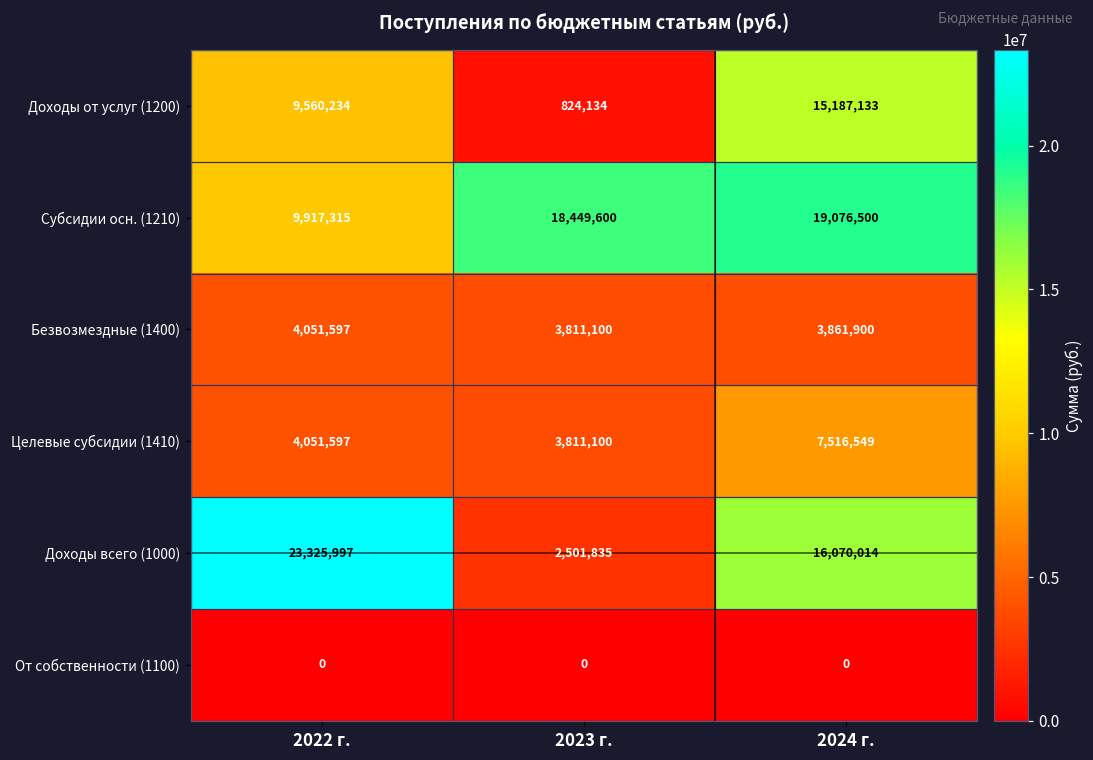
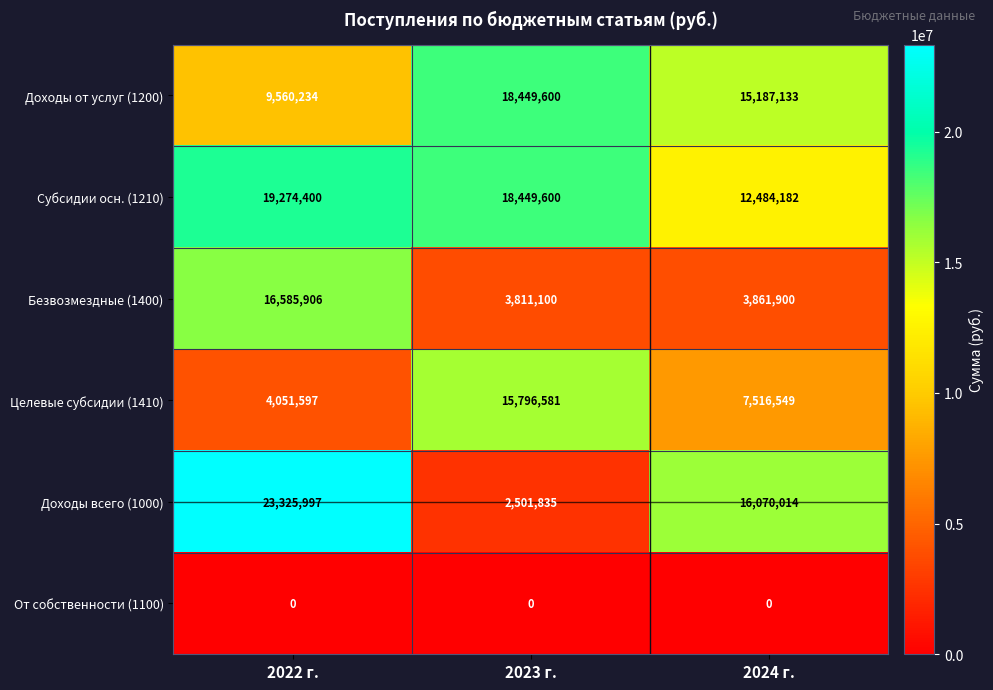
  {
    "Доходы от услуг (1200)": {
      "2022 г.": "9,560,234",
-     "2023 г.": "824,134",
+     "2023 г.": "18,449,600",
      "2024 г.": "15,187,133"
    },
    "Субсидии осн. (1210)": {
-     "2022 г.": "9,917,315",
+     "2022 г.": "19,274,400",
      "2023 г.": "18,449,600",
-     "2024 г.": "19,076,500"
+     "2024 г.": "12,484,182"
    },
    "Безвозмездные (1400)": {
-     "2022 г.": "4,051,597",
+     "2022 г.": "16,585,906",
      "2023 г.": "3,811,100",
      "2024 г.": "3,861,900"
    },
    "Целевые субсидии (1410)": {
      "2022 г.": "4,051,597",
-     "2023 г.": "3,811,100",
+     "2023 г.": "15,796,581",
      "2024 г.": "7,516,549"
    },
    "Доходы всего (1000)": {
      "2022 г.": "23,325,997",
      "2023 г.": "2,501,835",
      "2024 г.": "16,070,014"
    },
    "От собственности (1100)": {
      "2022 г.": "0",
      "2023 г.": "0",
      "2024 г.": "0"
    }
  }
